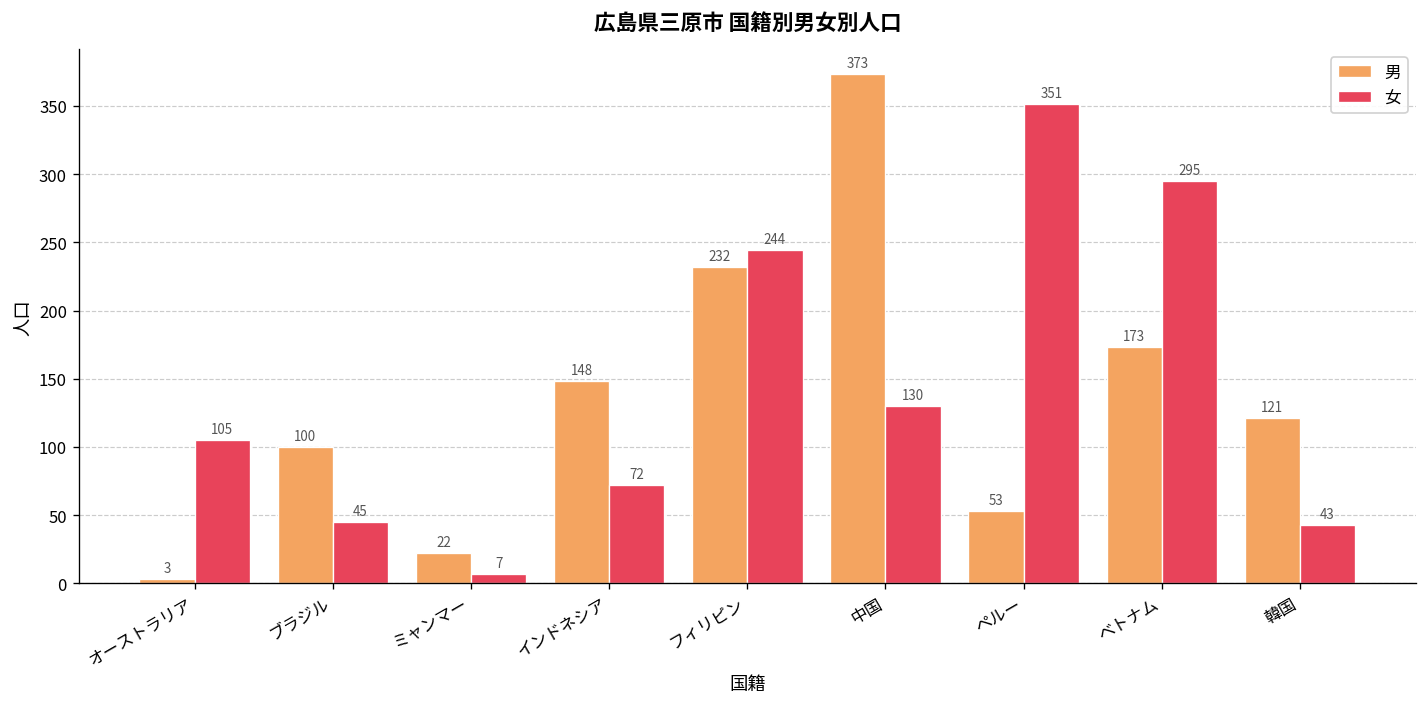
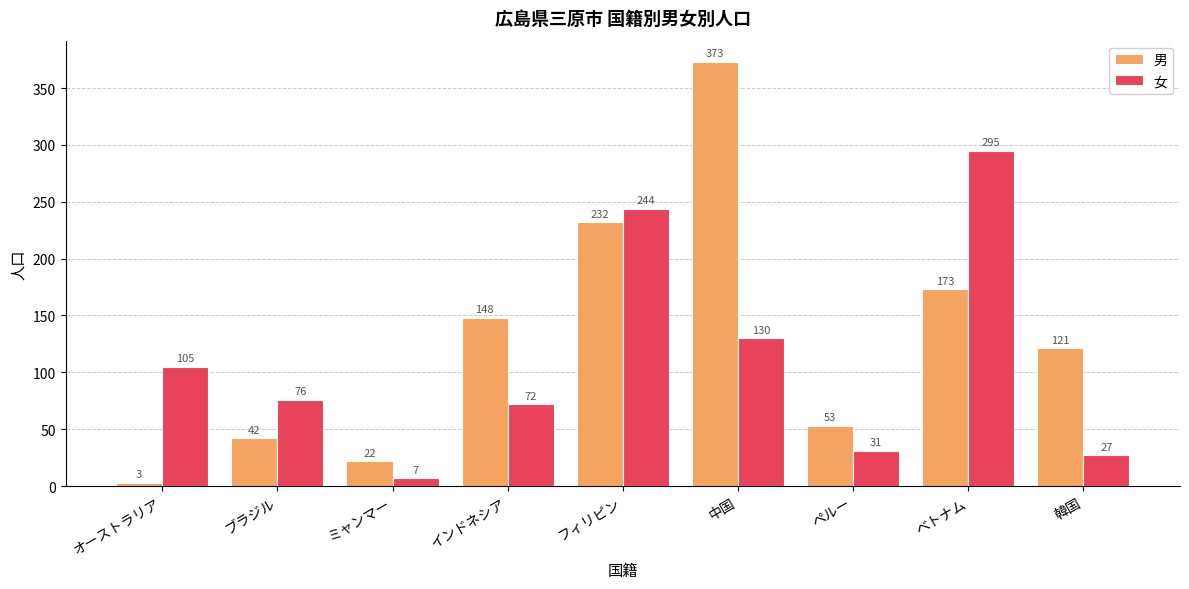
  {
    "男": {
      "オーストラリア": 3,
-     "ブラジル": 100,
+     "ブラジル": 42,
      "ミャンマー": 22,
      "インドネシア": 148,
      "フィリピン": 232,
      "中国": 373,
      "ペルー": 53,
      "ベトナム": 173,
      "韓国": 121
    },
    "女": {
      "オーストラリア": 105,
-     "ブラジル": 45,
+     "ブラジル": 76,
      "ミャンマー": 7,
      "インドネシア": 72,
      "フィリピン": 244,
      "中国": 130,
-     "ペルー": 351,
+     "ペルー": 31,
      "ベトナム": 295,
-     "韓国": 43
+     "韓国": 27
    }
  }
